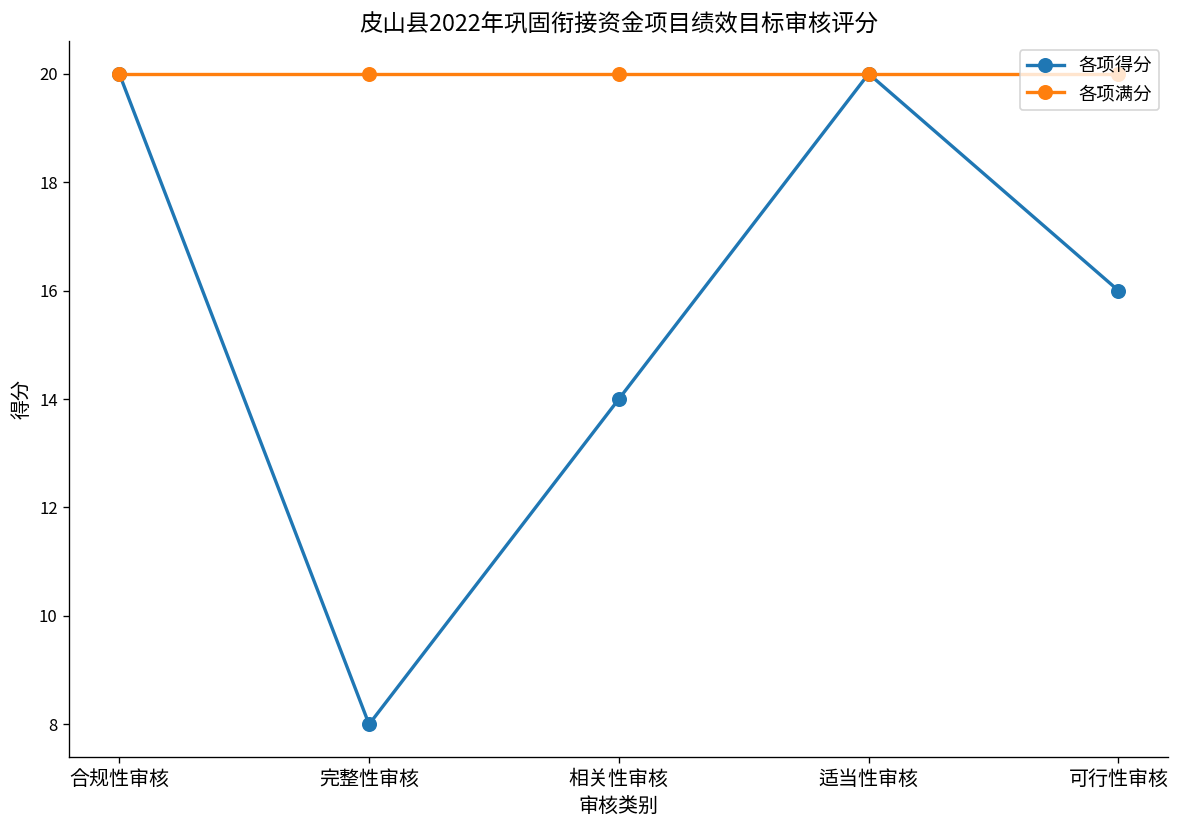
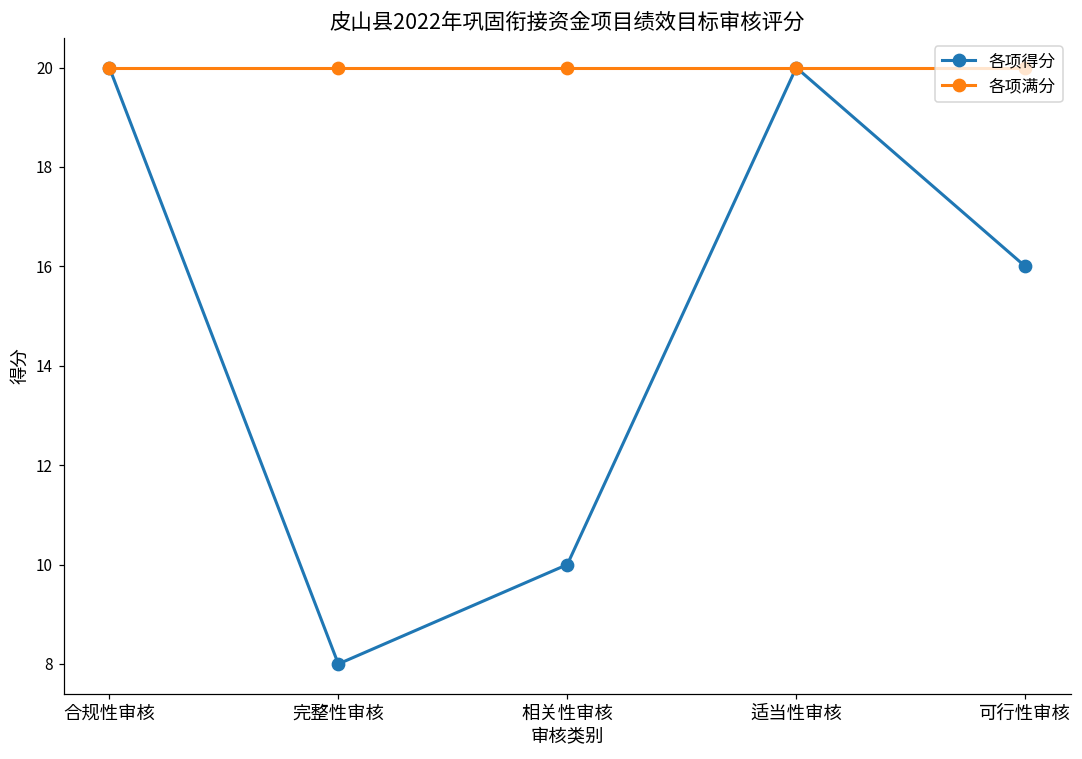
  {
    "各项得分": {
      "完整性审核": 8,
-     "相关性审核": 14,
+     "相关性审核": 10,
      "可行性审核": 16
    },
    "各项满分": {
      "完整性审核": 20,
      "相关性审核": 20
    }
  }
